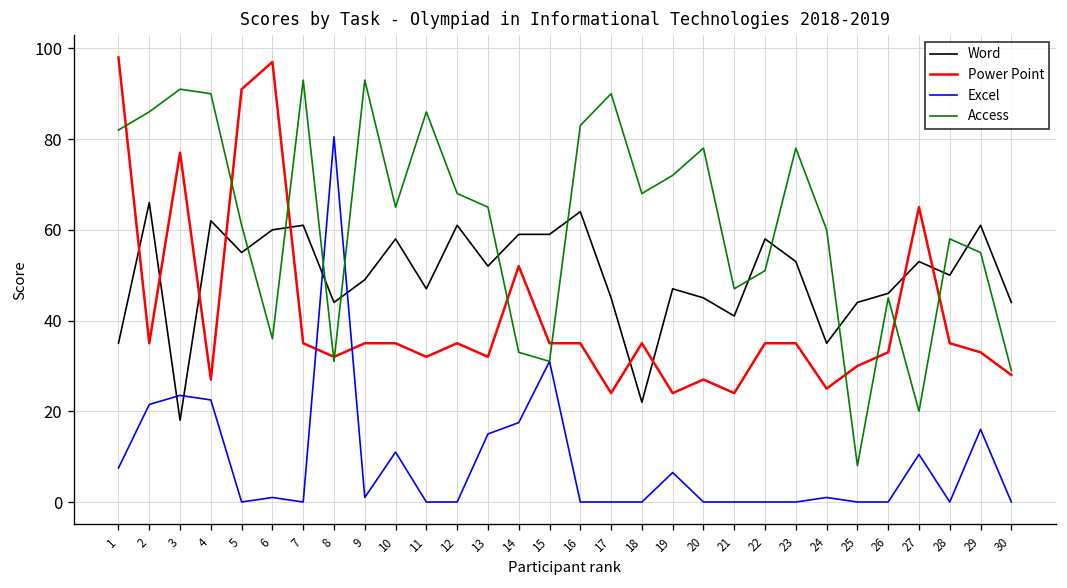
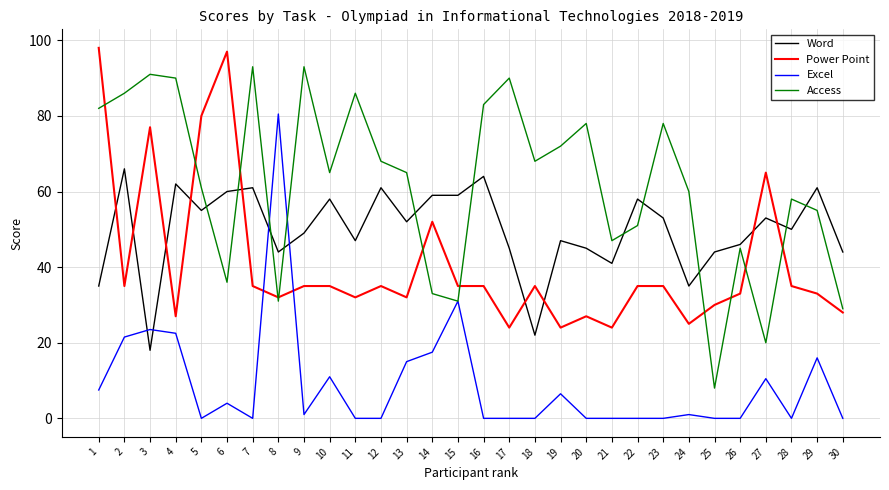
  {
    "Word": {
      "1": 35,
      "2": 66,
      "3": 18,
      "4": 62,
      "5": 55,
      "6": 60,
      "7": 61,
      "8": 44,
      "9": 49,
      "10": 58,
      "11": 47,
      "12": 61,
      "13": 52,
      "14": 59,
      "15": 59,
      "16": 64,
      "17": 45,
      "18": 22,
      "19": 47,
      "20": 45,
      "21": 41,
      "22": 58,
      "23": 53,
      "24": 35,
      "25": 44,
      "26": 46,
      "27": 53,
      "28": 50,
      "29": 61,
      "30": 44
    },
    "Power Point": {
      "1": 98,
      "2": 35,
      "3": 77,
      "4": 27,
-     "5": 91,
+     "5": 80,
      "6": 97,
      "7": 35,
      "8": 32,
      "9": 35,
      "10": 35,
      "11": 32,
      "12": 35,
      "13": 32,
      "14": 52,
      "15": 35,
      "16": 35,
      "17": 24,
      "18": 35,
      "19": 24,
      "20": 27,
      "21": 24,
      "22": 35,
      "23": 35,
      "24": 25,
      "25": 30,
      "26": 33,
      "27": 65,
      "28": 35,
      "29": 33,
      "30": 28
    },
    "Excel": {
      "1": 8,
      "2": 22,
      "3": 24,
      "4": 23,
      "5": 0,
-     "6": 1,
+     "6": 4,
      "7": 0,
      "8": 81,
      "9": 1,
      "10": 11,
      "11": 0,
      "12": 0,
      "13": 15,
      "14": 18,
      "16": 0,
      "17": 0,
      "18": 0,
      "19": 7,
      "20": 0,
      "21": 0,
      "22": 0,
      "23": 0,
      "24": 1,
      "25": 0,
      "26": 0,
      "27": 11,
      "28": 0,
      "29": 16,
      "30": 0
    },
    "Access": {
      "1": 82,
      "2": 86,
      "3": 91,
      "4": 90,
      "5": 61,
      "6": 36,
      "7": 93,
      "8": 31,
      "9": 93,
      "10": 65,
      "11": 86,
      "12": 68,
      "13": 65,
      "14": 33,
      "16": 83,
      "17": 90,
      "18": 68,
      "19": 72,
      "20": 78,
      "21": 47,
      "22": 51,
      "23": 78,
      "24": 60,
      "25": 8,
      "26": 45,
      "27": 20,
      "28": 58,
      "29": 55,
      "30": 29
    }
  }
